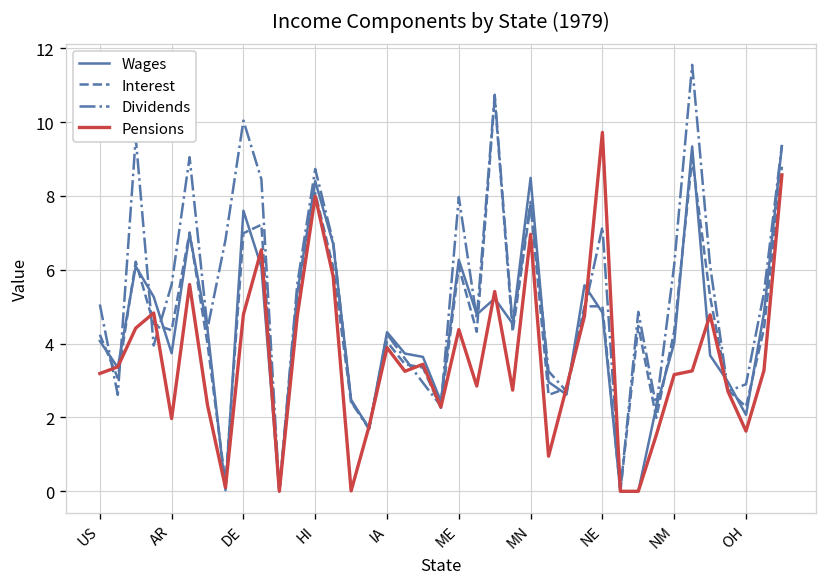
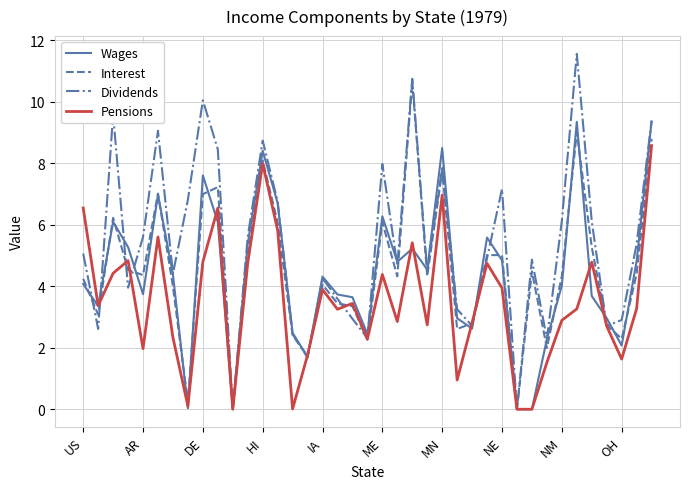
  {
    "Pensions": {
-     "US": 3.2,
+     "US": 6.5,
      "AR": 2.0,
      "DE": 4.8,
      "HI": 8.0,
      "IA": 3.9,
      "ME": 4.4,
      "MN": 7.0,
-     "NE": 9.7,
-     "NM": 3.2,
+     "NE": 3.9,
+     "NM": 2.9,
      "OH": 1.6
    }
  }
